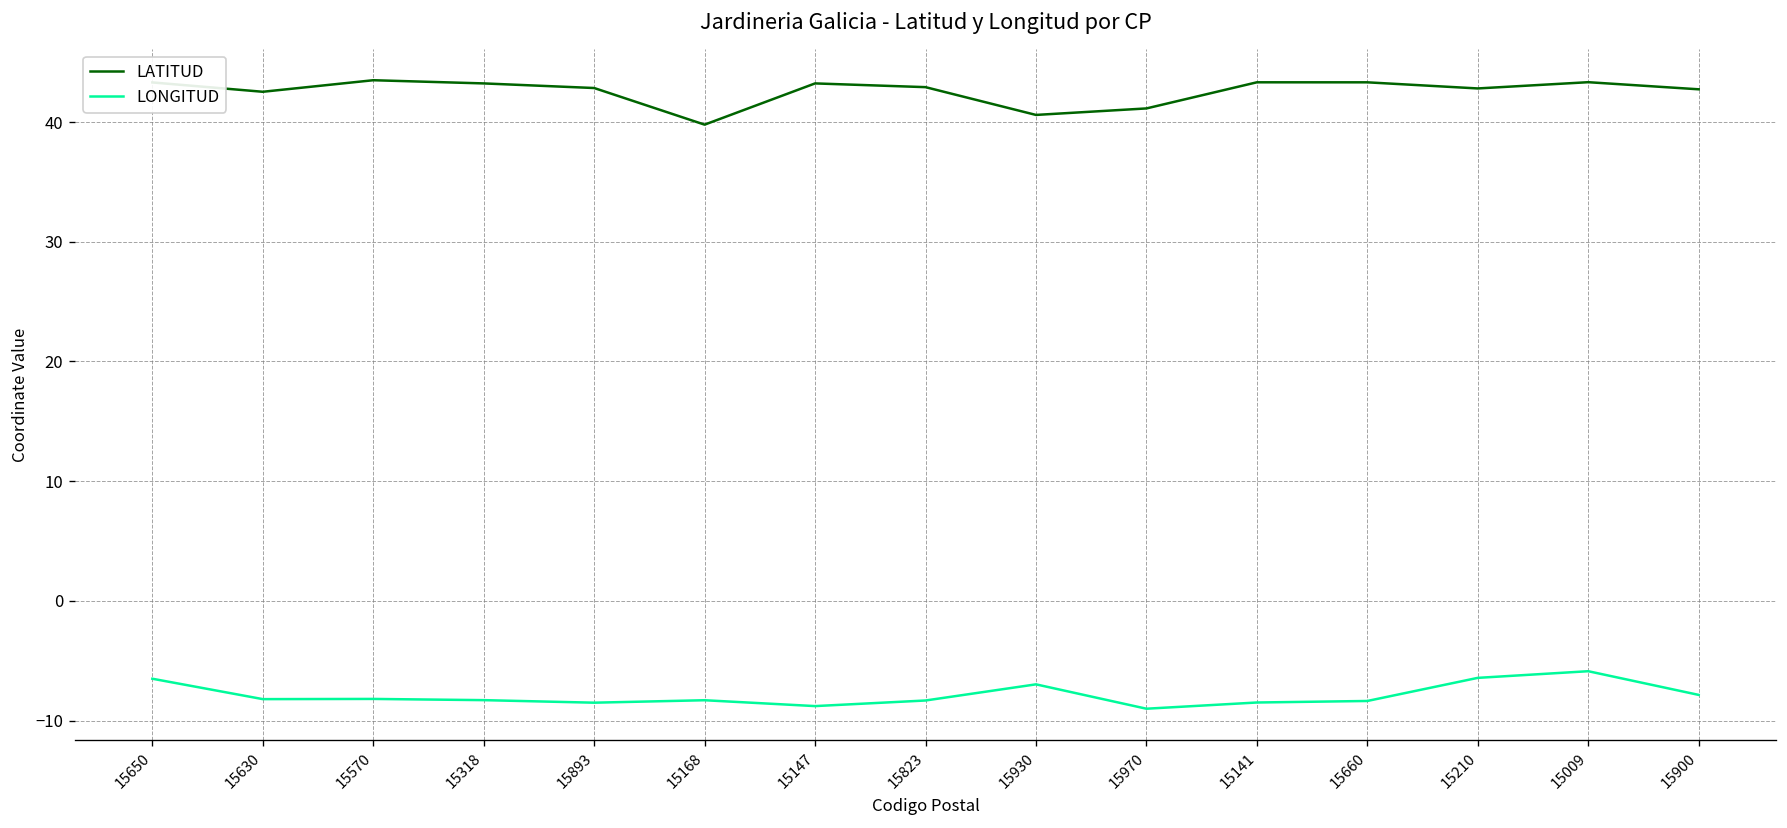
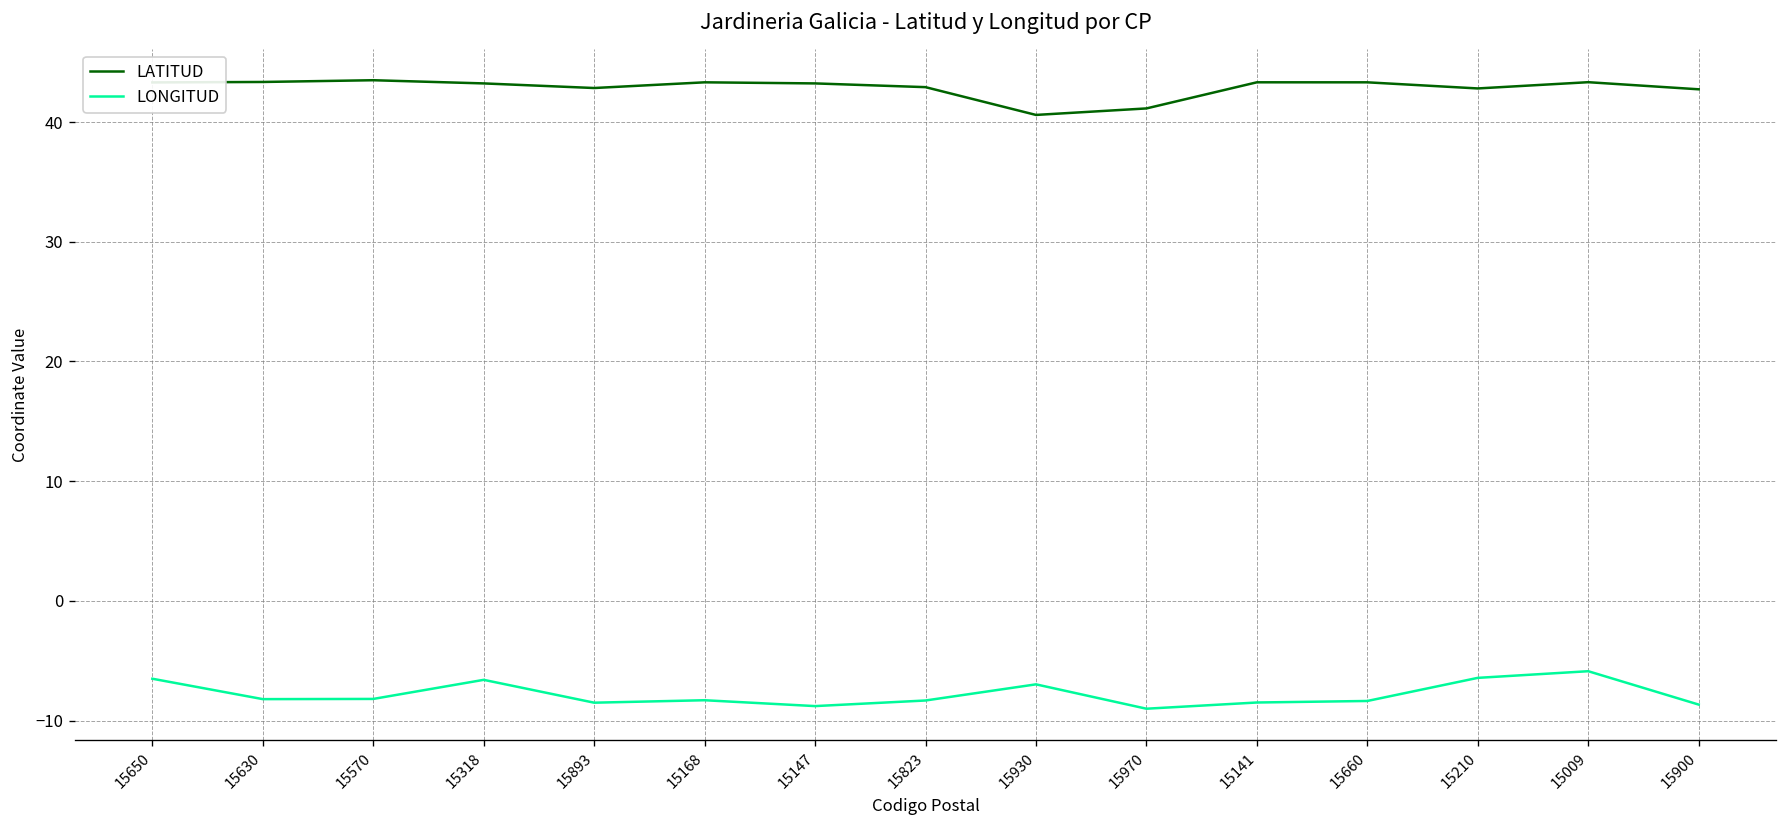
  {
    "LATITUD": {
-     "15630": 42.5,
+     "15630": 43.3,
      "15570": 43,
      "15318": 43,
      "15893": 43,
-     "15168": 40,
+     "15168": 43,
      "15147": 43,
      "15823": 43,
      "15930": 41,
      "15970": 41,
      "15141": 43,
      "15660": 43,
      "15210": 43,
      "15009": 43,
      "15900": 43
    },
    "LONGITUD": {
      "15650": -6,
      "15630": -8,
      "15570": -8,
-     "15318": -8,
+     "15318": -7,
      "15893": -9,
      "15168": -8,
      "15147": -9,
      "15823": -8,
      "15930": -7,
      "15970": -9,
      "15141": -8,
      "15660": -8,
      "15210": -6,
      "15009": -6,
-     "15900": -8
+     "15900": -9
    }
  }
